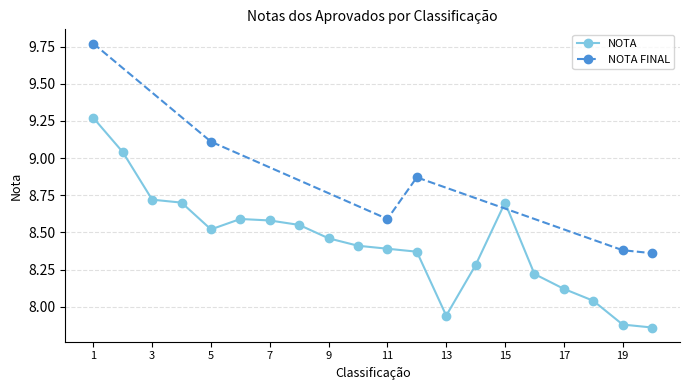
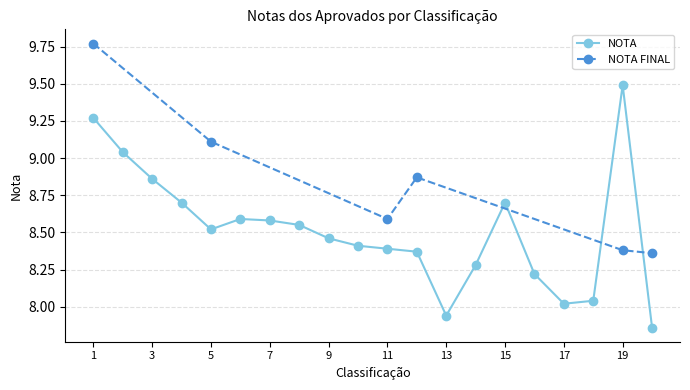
  {
    "NOTA": {
      "1": 9.27,
-     "3": 8.72,
+     "3": 8.86,
      "5": 8.52,
      "7": 8.58,
      "9": 8.46,
      "11": 8.39,
      "13": 7.94,
      "15": 8.70,
-     "17": 8.12,
-     "19": 7.88
+     "17": 8.02,
+     "19": 9.49
    },
    "NOTA FINAL": {
      "1": 9.77,
      "5": 9.11
    }
  }
